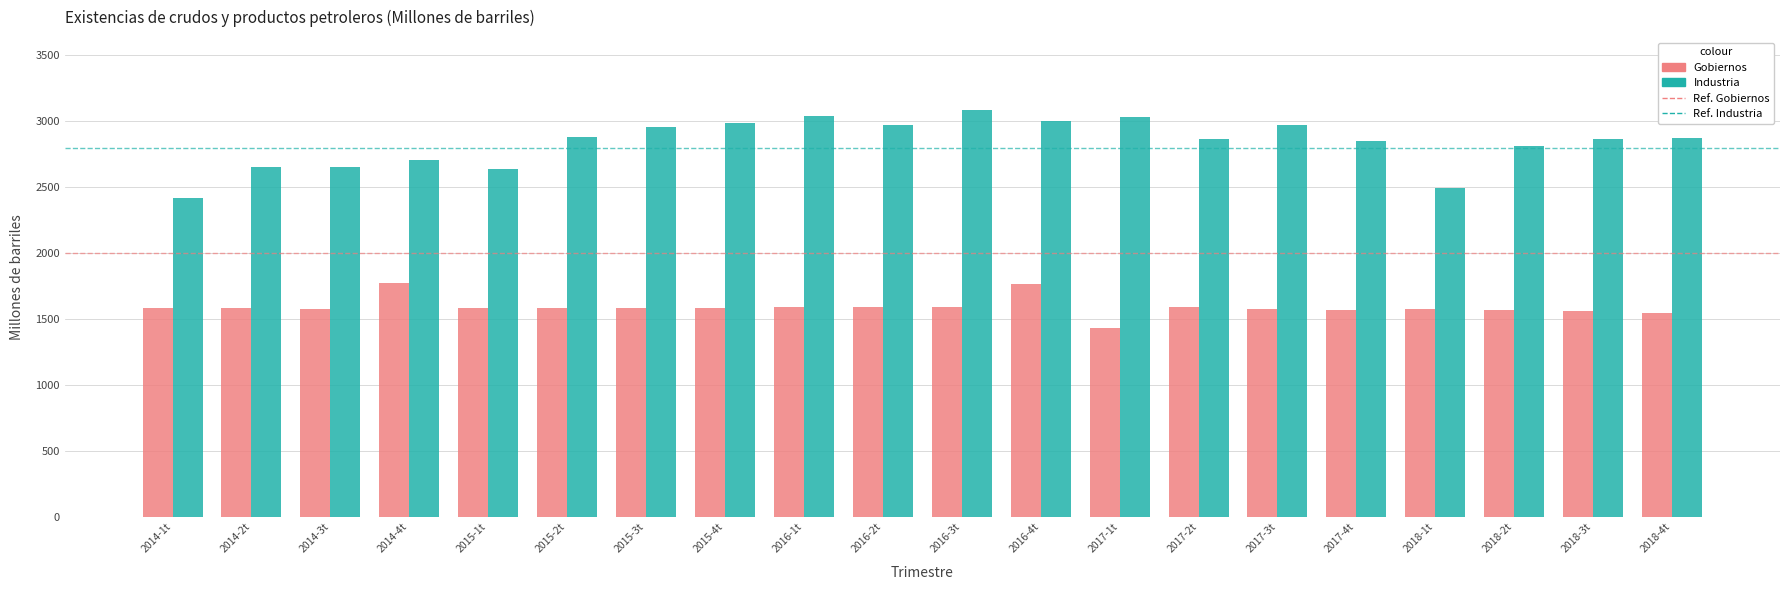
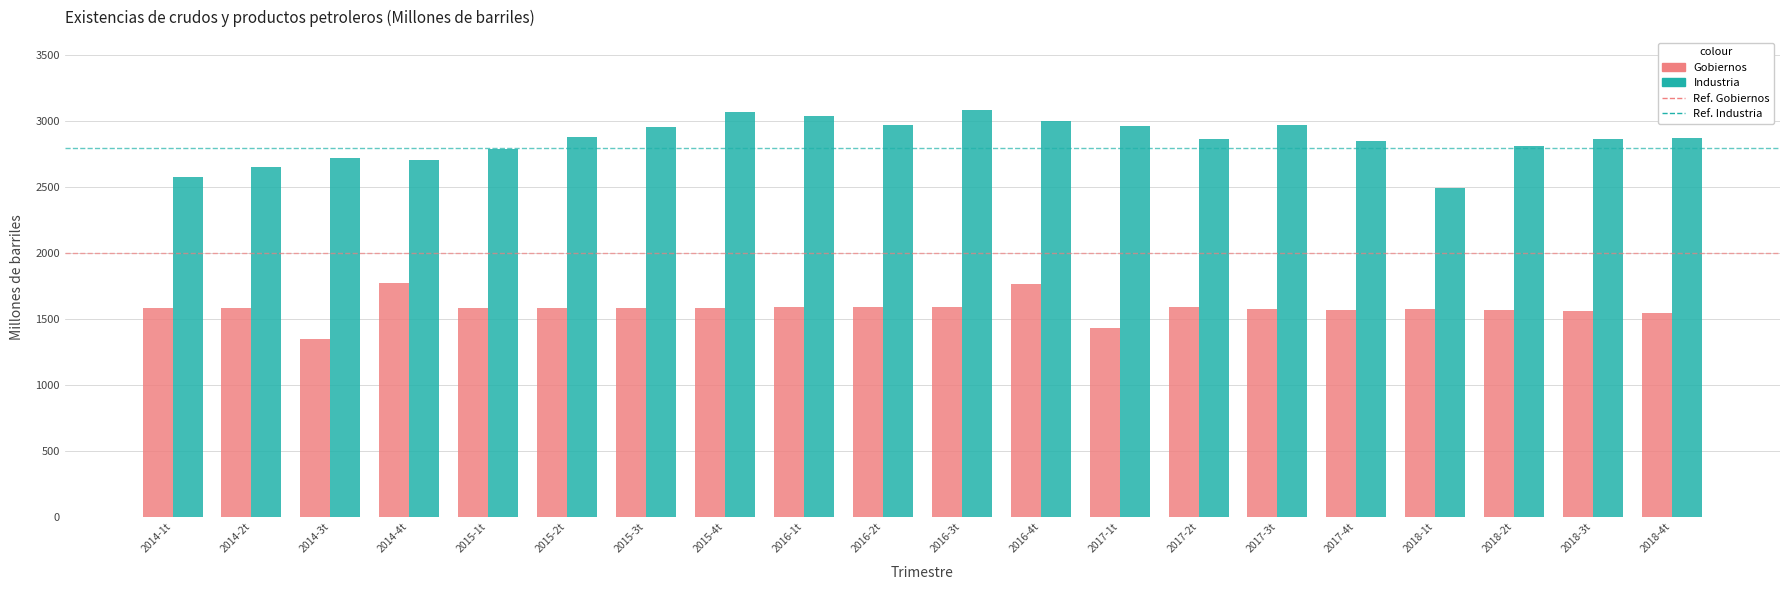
  {
    "Gobiernos": {
      "2014-1t": 1590,
      "2014-2t": 1580,
-     "2014-3t": 1580,
+     "2014-3t": 1350,
      "2014-4t": 1770,
      "2015-1t": 1580,
      "2015-2t": 1590,
      "2015-3t": 1580,
      "2015-4t": 1590,
      "2016-1t": 1590,
      "2016-2t": 1590,
      "2016-3t": 1600,
      "2016-4t": 1760,
      "2017-1t": 1430,
      "2017-2t": 1590,
      "2017-3t": 1580,
      "2017-4t": 1570,
      "2018-1t": 1570,
      "2018-2t": 1570,
      "2018-3t": 1570,
      "2018-4t": 1550
    },
    "Industria": {
-     "2014-1t": 2420,
+     "2014-1t": 2580,
      "2014-2t": 2650,
-     "2014-3t": 2660,
+     "2014-3t": 2720,
      "2014-4t": 2710,
-     "2015-1t": 2640,
+     "2015-1t": 2790,
      "2015-2t": 2880,
      "2015-3t": 2960,
-     "2015-4t": 2990,
+     "2015-4t": 3070,
      "2016-1t": 3040,
      "2016-2t": 2970,
      "2016-3t": 3080,
      "2016-4t": 3000,
-     "2017-1t": 3030,
+     "2017-1t": 2970,
      "2017-2t": 2870,
      "2017-3t": 2970,
      "2017-4t": 2850,
      "2018-1t": 2490,
      "2018-2t": 2820,
      "2018-3t": 2870,
      "2018-4t": 2870
    }
  }
